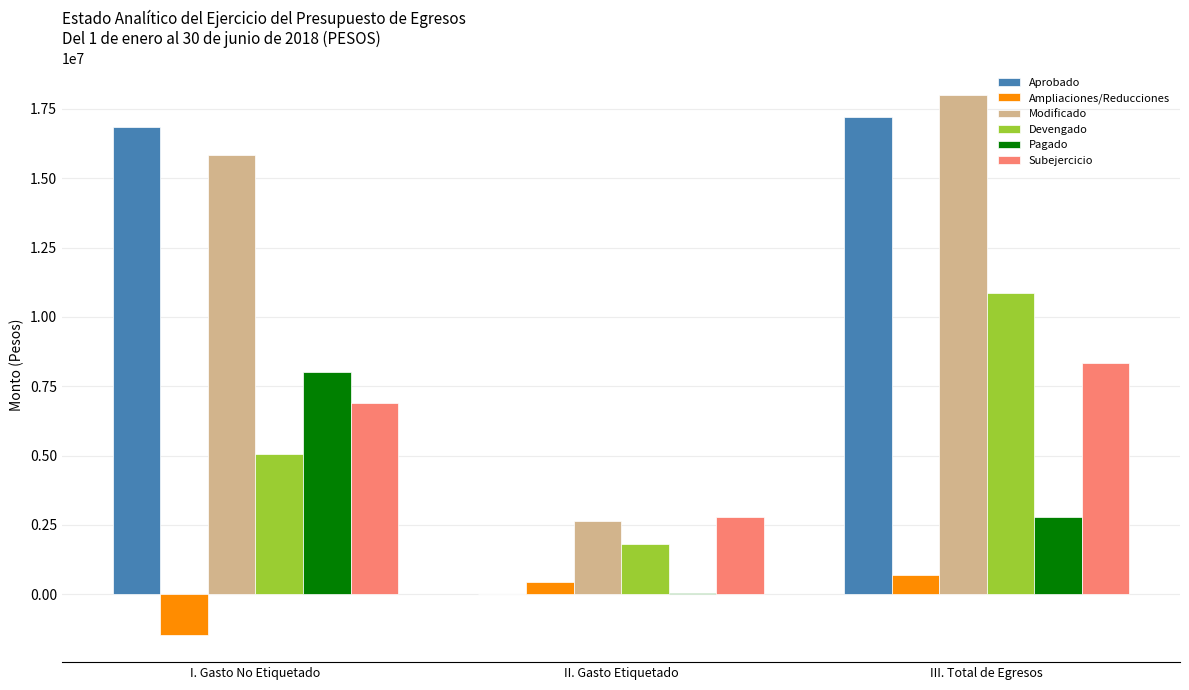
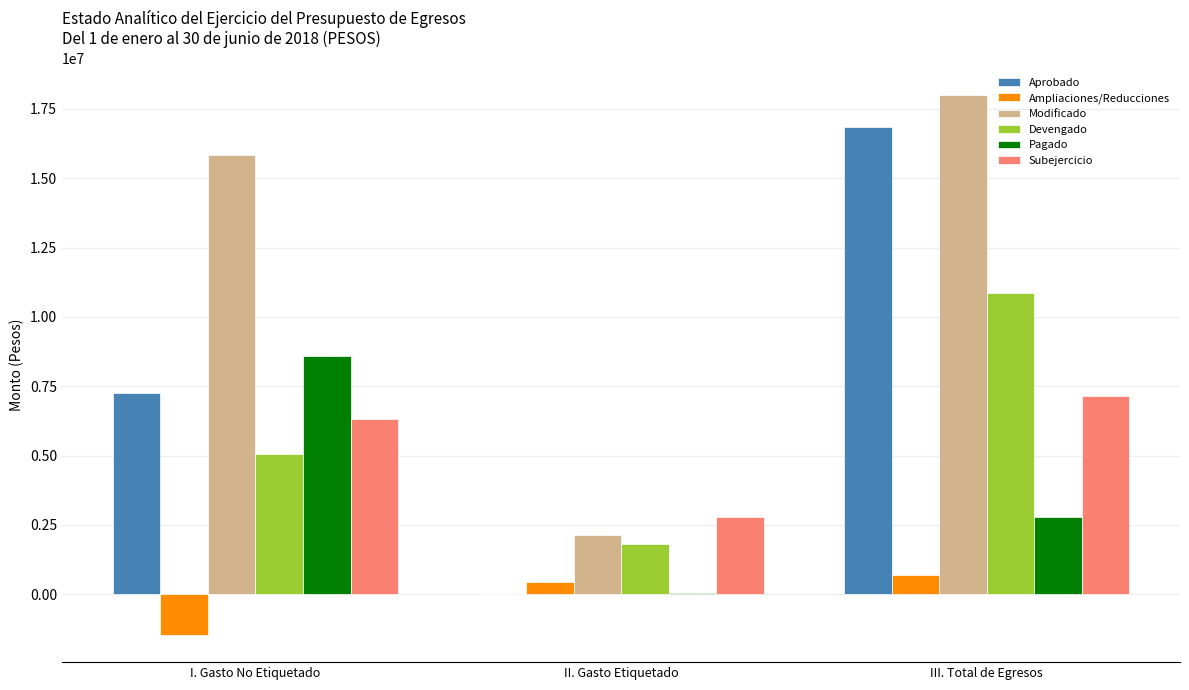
  {
    "Aprobado": {
-     "I. Gasto No Etiquetado": 16900000,
+     "I. Gasto No Etiquetado": 7200000,
      "II. Gasto Etiquetado": 0,
-     "III. Total de Egresos": 17200000
+     "III. Total de Egresos": 16900000
    },
    "Ampliaciones/Reducciones": {
      "I. Gasto No Etiquetado": -1500000,
      "II. Gasto Etiquetado": 400000,
      "III. Total de Egresos": 700000
    },
    "Modificado": {
      "I. Gasto No Etiquetado": 15800000,
-     "II. Gasto Etiquetado": 2600000,
+     "II. Gasto Etiquetado": 2100000,
      "III. Total de Egresos": 18000000
    },
    "Devengado": {
      "I. Gasto No Etiquetado": 5000000,
      "II. Gasto Etiquetado": 1800000,
      "III. Total de Egresos": 10900000
    },
    "Pagado": {
-     "I. Gasto No Etiquetado": 8000000,
+     "I. Gasto No Etiquetado": 8600000,
      "III. Total de Egresos": 2800000
    },
    "Subejercicio": {
-     "I. Gasto No Etiquetado": 6900000,
+     "I. Gasto No Etiquetado": 6300000,
      "II. Gasto Etiquetado": 2800000,
-     "III. Total de Egresos": 8300000
+     "III. Total de Egresos": 7100000
    }
  }
